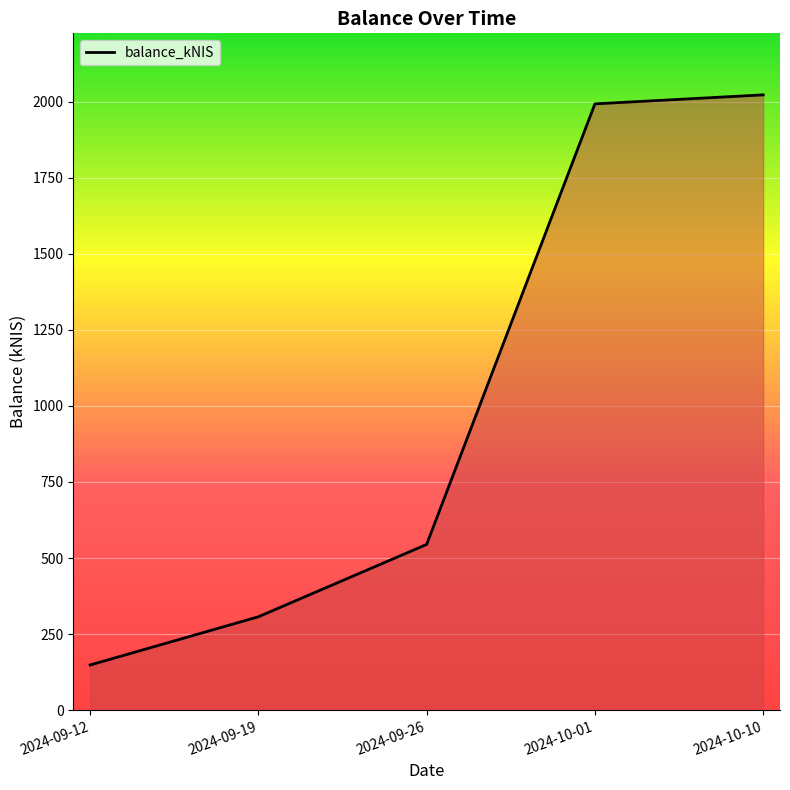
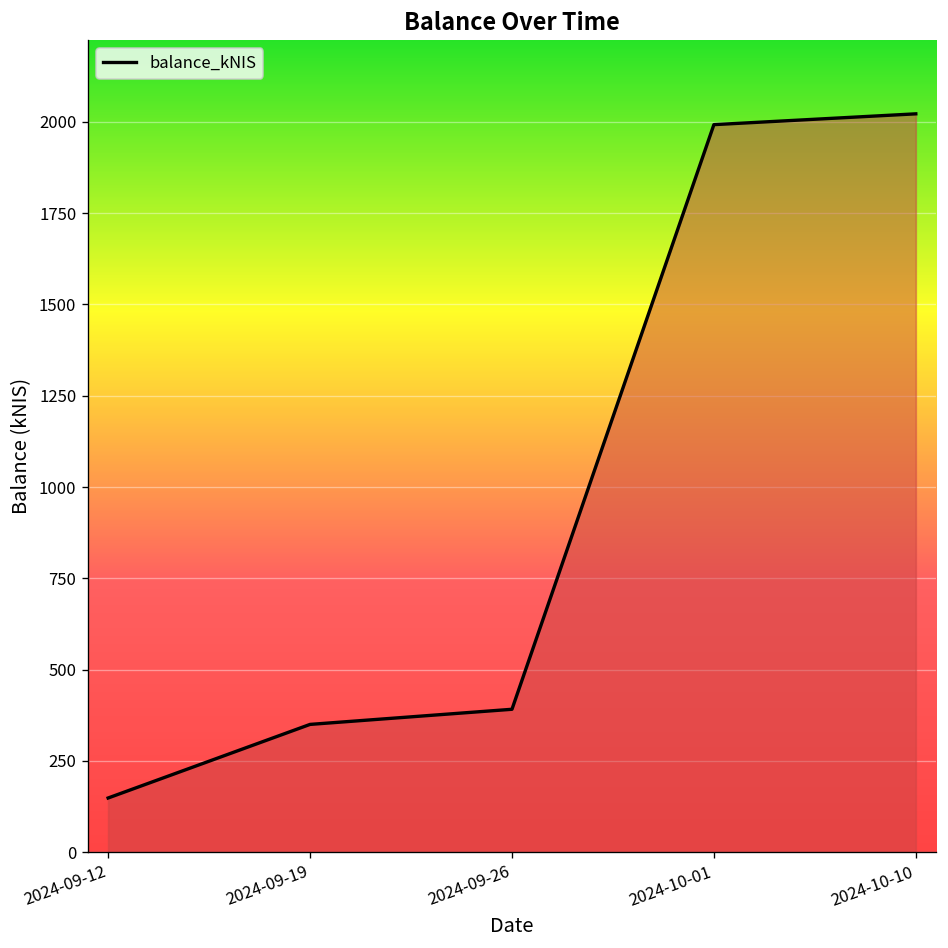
  {
    "2024-09-12": 150,
-   "2024-09-19": 310,
-   "2024-09-26": 540,
+   "2024-09-19": 350,
+   "2024-09-26": 390,
    "2024-10-01": 1990,
    "2024-10-10": 2020
  }
